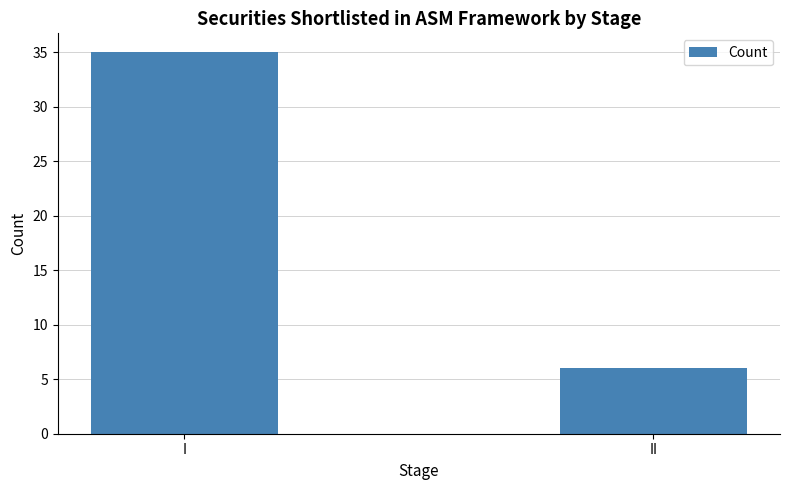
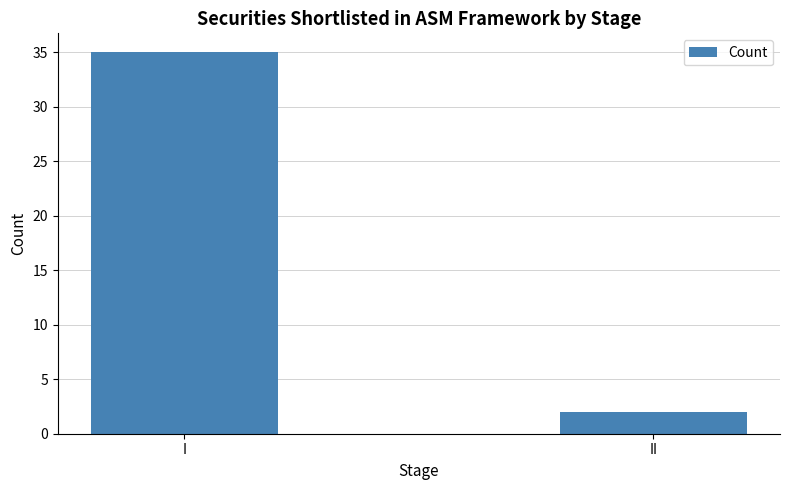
  {
    "I": 35,
-   "II": 6
+   "II": 2
  }
